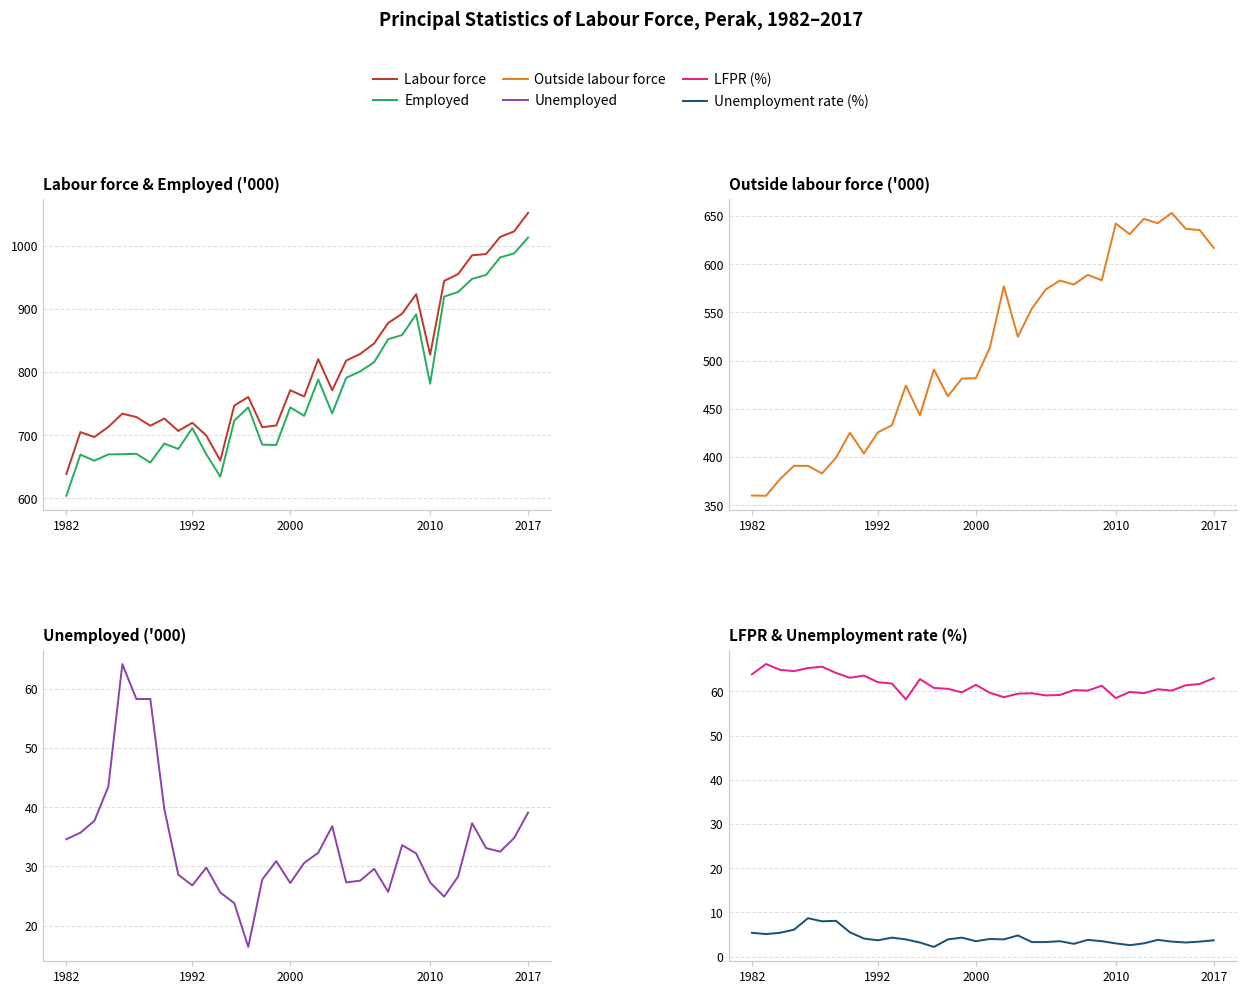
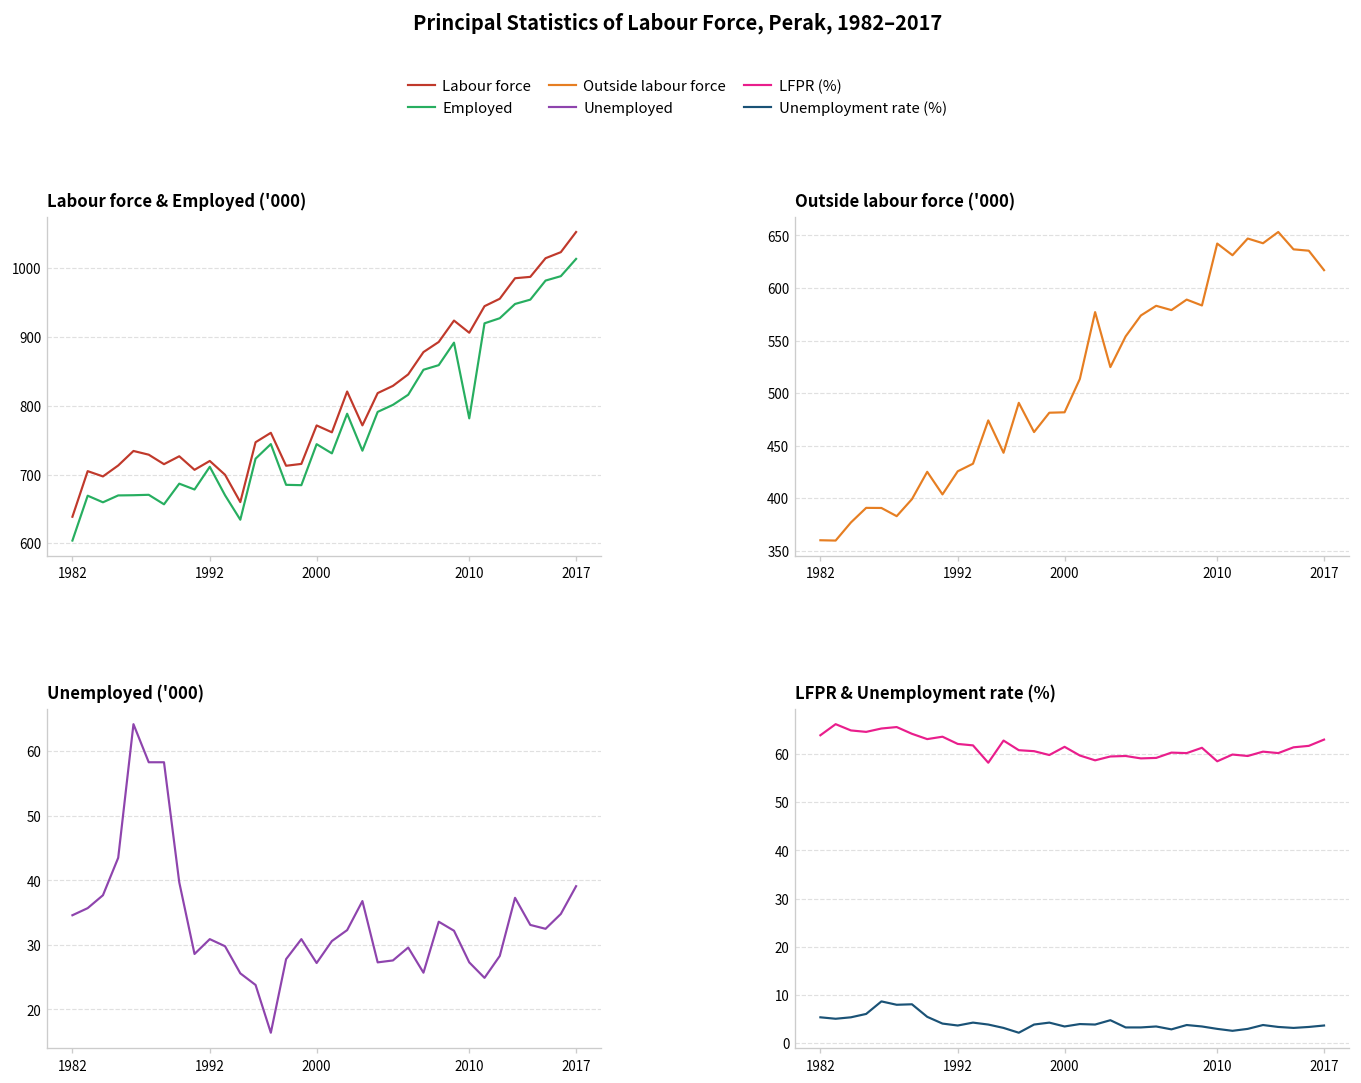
  {
    "Labour force & Employed ('000)": {
      "Labour force": {
        "1982": 640,
        "1992": 720,
        "2000": 770,
-       "2010": 830,
+       "2010": 910,
        "2017": 1050
      },
      "Employed": {
        "1982": 600,
        "1992": 710,
        "2000": 740,
        "2010": 780,
        "2017": 1010
      }
    },
    "Outside labour force ('000)": {
      "1982": 360,
      "1992": 430,
      "2000": 480,
      "2010": 640,
      "2017": 620
    },
    "Unemployed ('000)": {
      "1982": 35,
-     "1992": 27,
+     "1992": 31,
      "2000": 27,
      "2010": 27,
      "2017": 39
    },
    "LFPR & Unemployment rate (%)": {
      "LFPR (%)": {
        "1982": 64,
        "1992": 62,
        "2000": 62,
        "2010": 59,
        "2017": 63
      },
      "Unemployment rate (%)": {
        "1982": 5,
        "1992": 4,
        "2000": 4,
        "2010": 3,
        "2017": 4
      }
    }
  }
